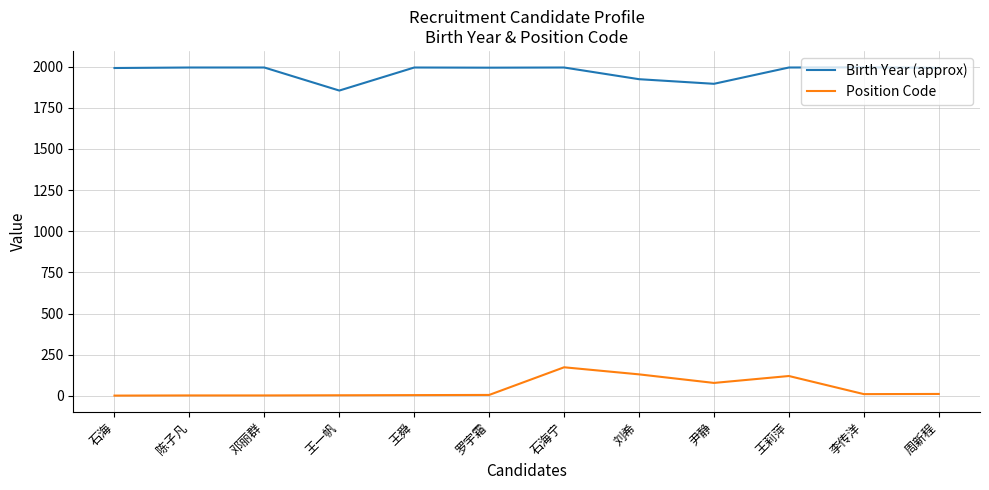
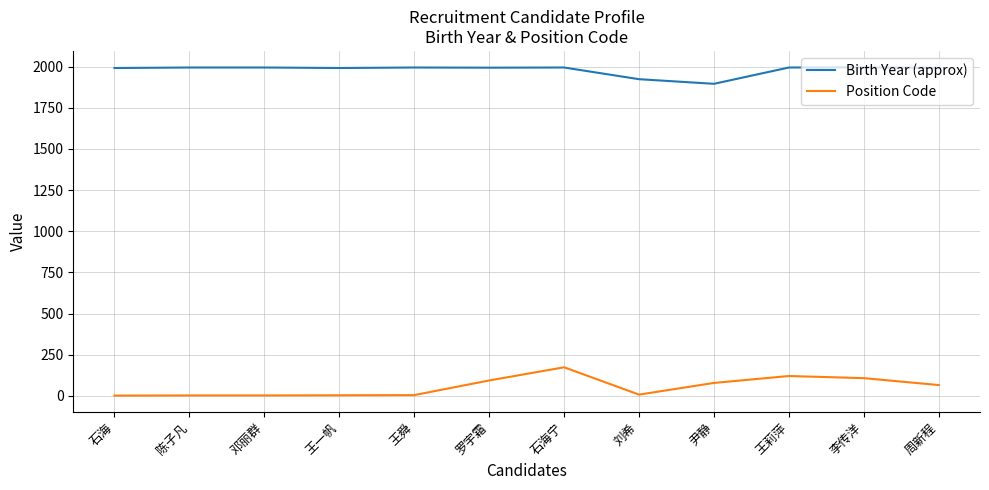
  {
    "Birth Year (approx)": {
      "石海": 1990,
      "陈子凡": 2000,
      "邓丽群": 2000,
-     "王一帆": 1860,
+     "王一帆": 1990,
      "王舜": 2000,
      "罗宇霜": 1990,
      "石海宁": 2000,
      "刘希": 1920,
      "尹静": 1900,
      "王莉萍": 2000
    },
    "Position Code": {
      "石海": 0,
      "陈子凡": 0,
      "邓丽群": 0,
      "王一帆": 0,
      "王舜": 10,
-     "罗宇霜": 10,
+     "罗宇霜": 90,
      "石海宁": 170,
-     "刘希": 130,
+     "刘希": 10,
      "尹静": 80,
      "王莉萍": 120,
-     "李传洋": 10,
-     "周新程": 10
+     "李传洋": 110,
+     "周新程": 70
    }
  }
